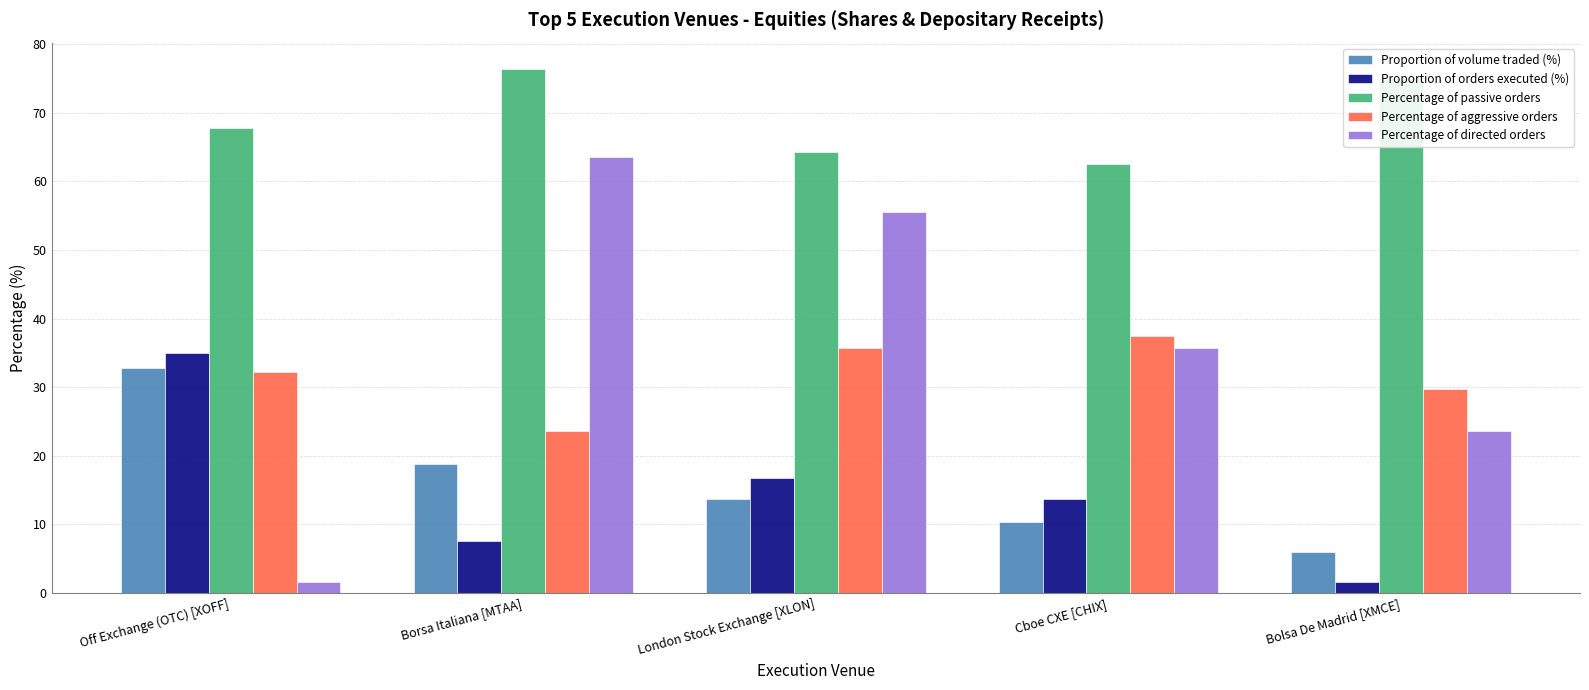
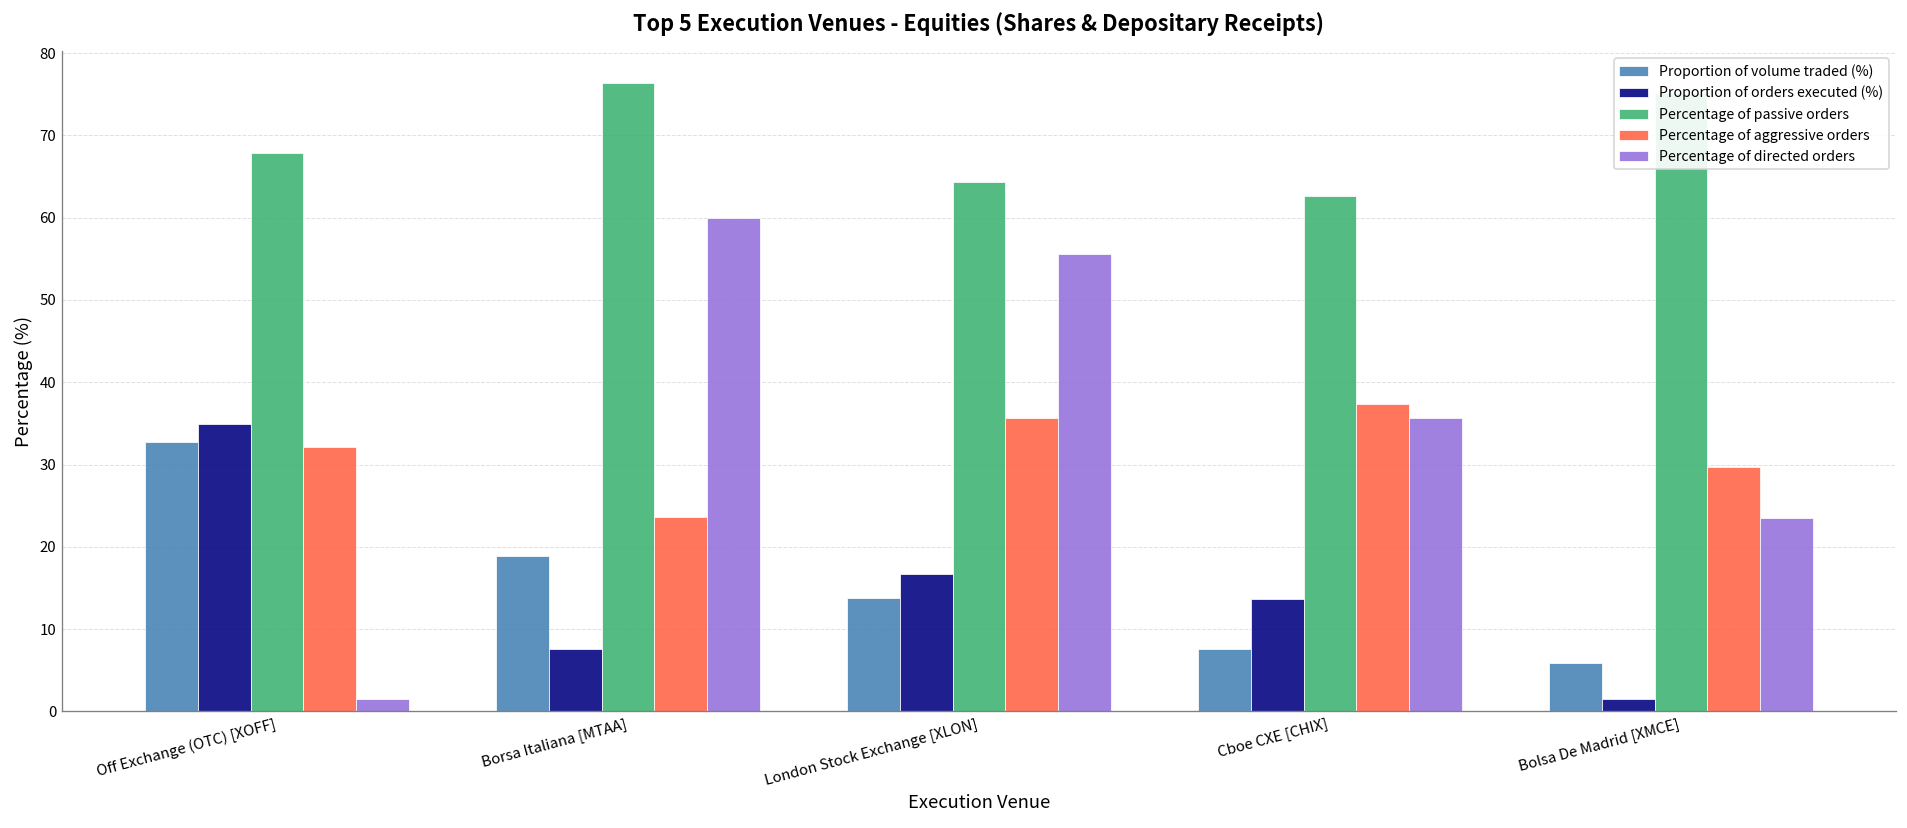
  {
    "Proportion of volume traded (%)": {
      "Off Exchange (OTC) [XOFF]": 33,
      "Borsa Italiana [MTAA]": 19,
      "London Stock Exchange [XLON]": 14,
-     "Cboe CXE [CHIX]": 10,
+     "Cboe CXE [CHIX]": 8,
      "Bolsa De Madrid [XMCE]": 6
    },
    "Proportion of orders executed (%)": {
      "Off Exchange (OTC) [XOFF]": 35,
      "Borsa Italiana [MTAA]": 8,
      "London Stock Exchange [XLON]": 17,
      "Cboe CXE [CHIX]": 14,
      "Bolsa De Madrid [XMCE]": 2
    },
    "Percentage of passive orders": {
      "Off Exchange (OTC) [XOFF]": 68,
      "Borsa Italiana [MTAA]": 76,
      "London Stock Exchange [XLON]": 64,
      "Cboe CXE [CHIX]": 63
    },
    "Percentage of aggressive orders": {
      "Off Exchange (OTC) [XOFF]": 32,
      "Borsa Italiana [MTAA]": 24,
      "London Stock Exchange [XLON]": 36,
      "Cboe CXE [CHIX]": 37,
      "Bolsa De Madrid [XMCE]": 30
    },
    "Percentage of directed orders": {
      "Off Exchange (OTC) [XOFF]": 2,
-     "Borsa Italiana [MTAA]": 63,
+     "Borsa Italiana [MTAA]": 60,
      "London Stock Exchange [XLON]": 56,
      "Cboe CXE [CHIX]": 36,
      "Bolsa De Madrid [XMCE]": 24
    }
  }
